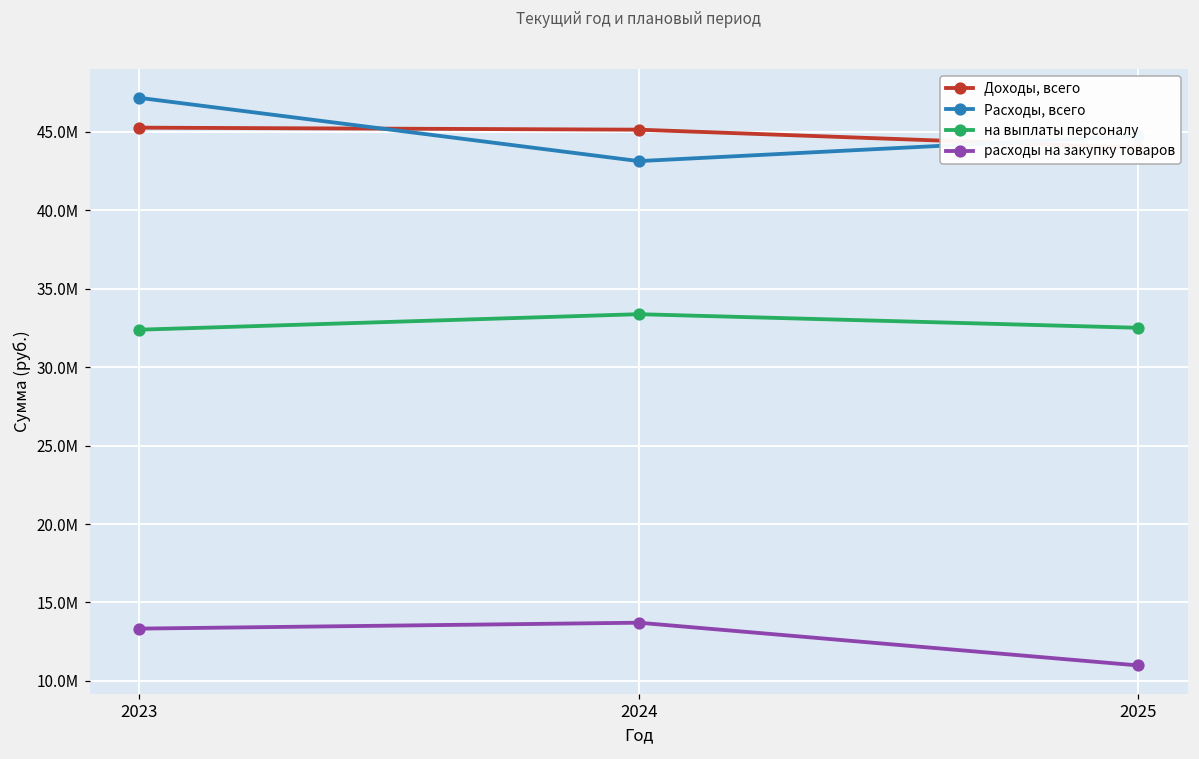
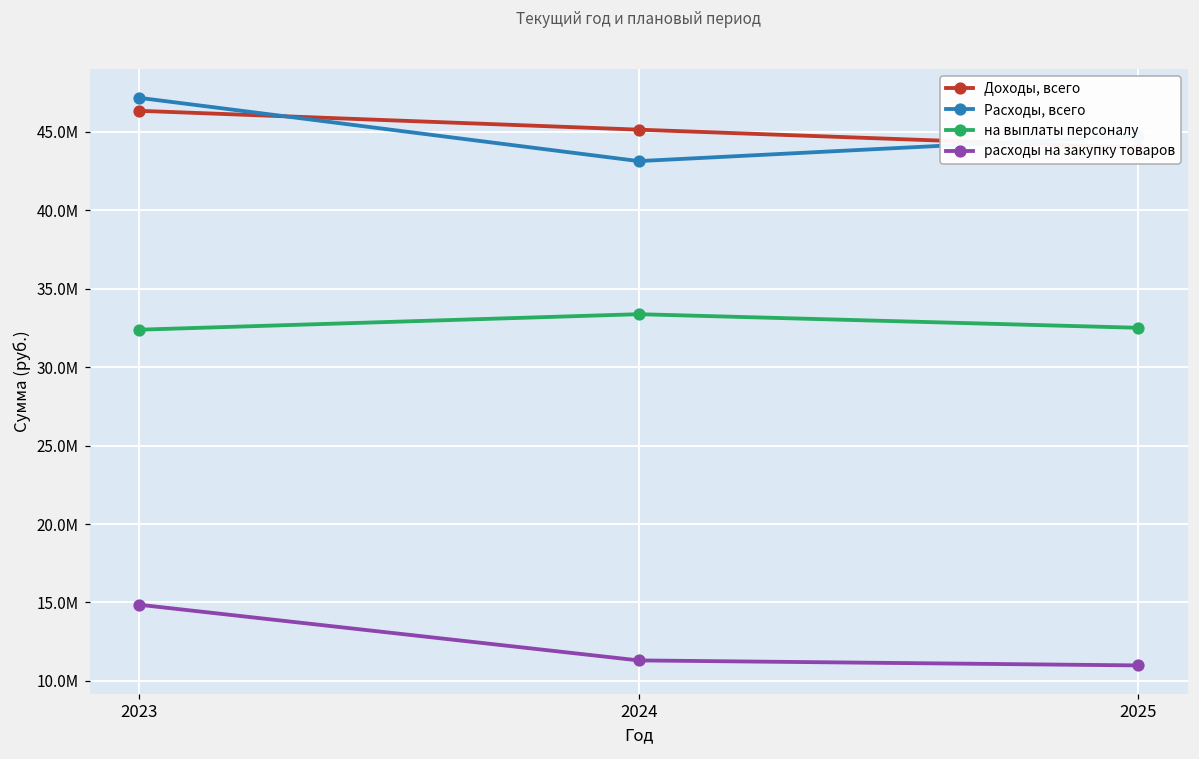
  {
    "Доходы, всего": {
-     "2023": 45300000,
+     "2023": 46300000,
      "2024": 45100000
    },
    "Расходы, всего": {
      "2023": 47200000,
      "2024": 43100000
    },
    "на выплаты персоналу": {
      "2023": 32400000,
      "2024": 33400000,
      "2025": 32500000
    },
    "расходы на закупку товаров": {
-     "2023": 13300000,
-     "2024": 13700000,
+     "2023": 14900000,
+     "2024": 11300000,
      "2025": 11000000
    }
  }
